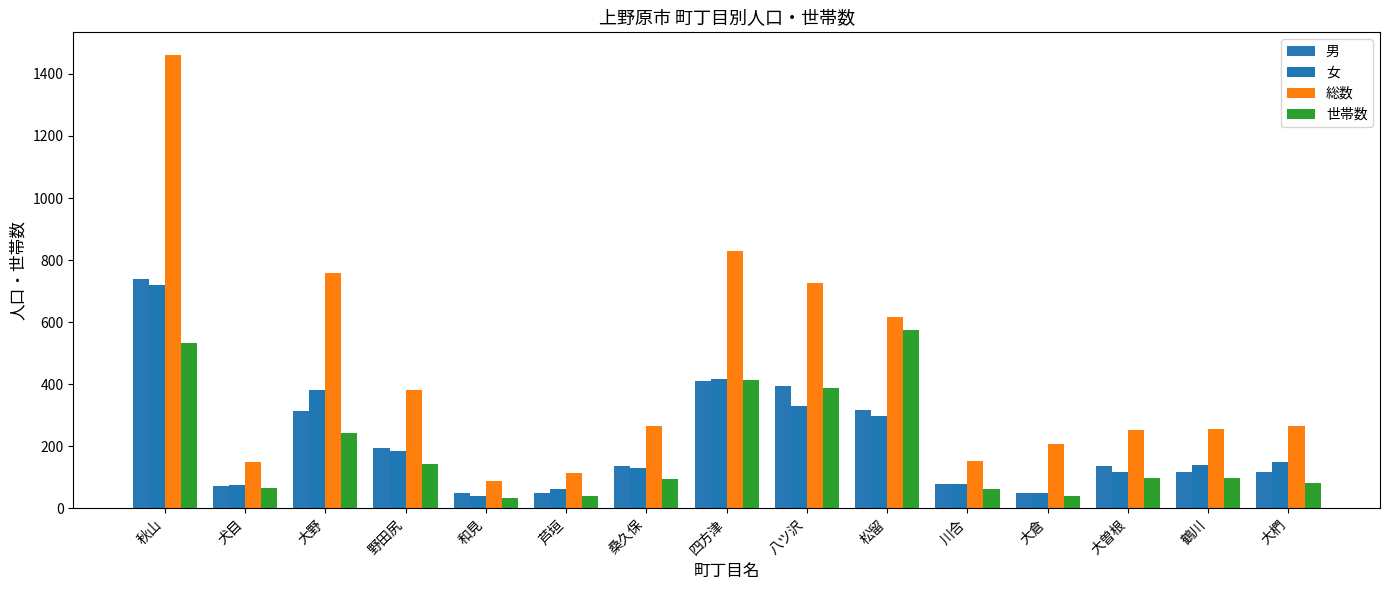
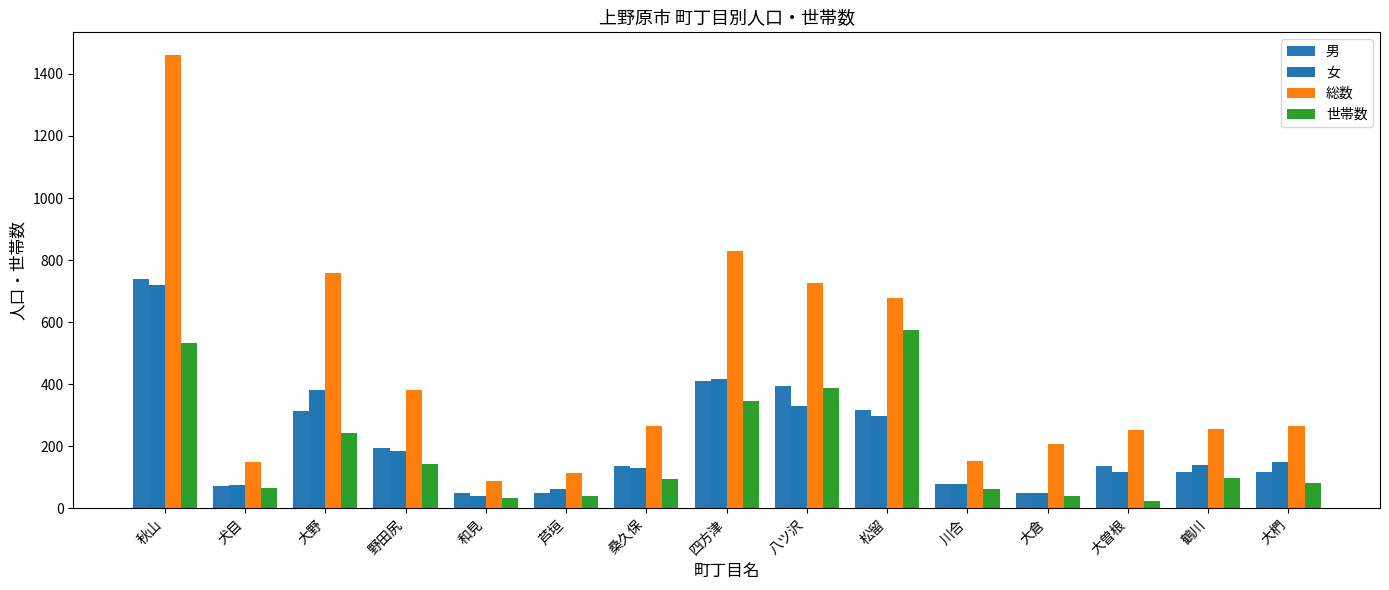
  {
    "総数": {
      "秋山": 1460,
      "犬目": 150,
      "大野": 760,
      "野田尻": 380,
      "和見": 90,
      "芦垣": 110,
      "桑久保": 270,
      "四方津": 830,
      "八ツ沢": 730,
-     "松留": 620,
+     "松留": 680,
      "川合": 150,
      "大倉": 210,
      "大曽根": 250,
      "鶴川": 260,
      "大椚": 270
    },
    "世帯数": {
      "秋山": 530,
      "犬目": 70,
      "大野": 240,
      "野田尻": 140,
      "和見": 30,
      "芦垣": 40,
      "桑久保": 100,
-     "四方津": 420,
+     "四方津": 350,
      "八ツ沢": 390,
      "松留": 570,
      "川合": 60,
      "大倉": 40,
-     "大曽根": 100,
+     "大曽根": 20,
      "鶴川": 100,
      "大椚": 80
    }
  }
